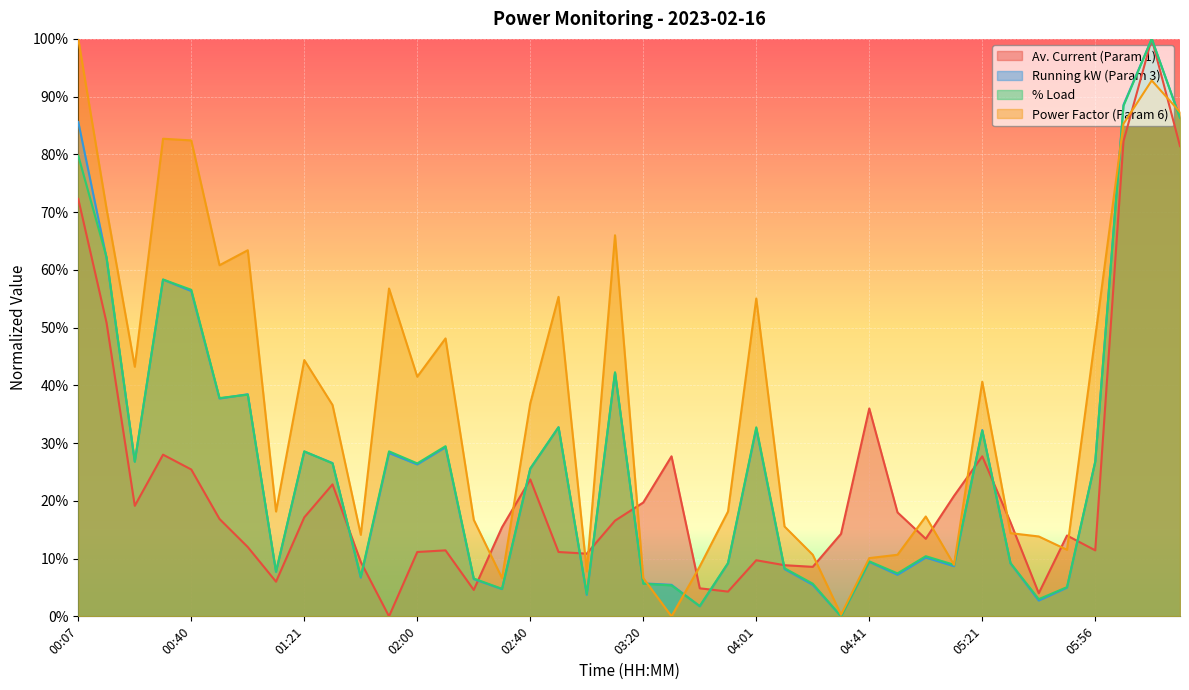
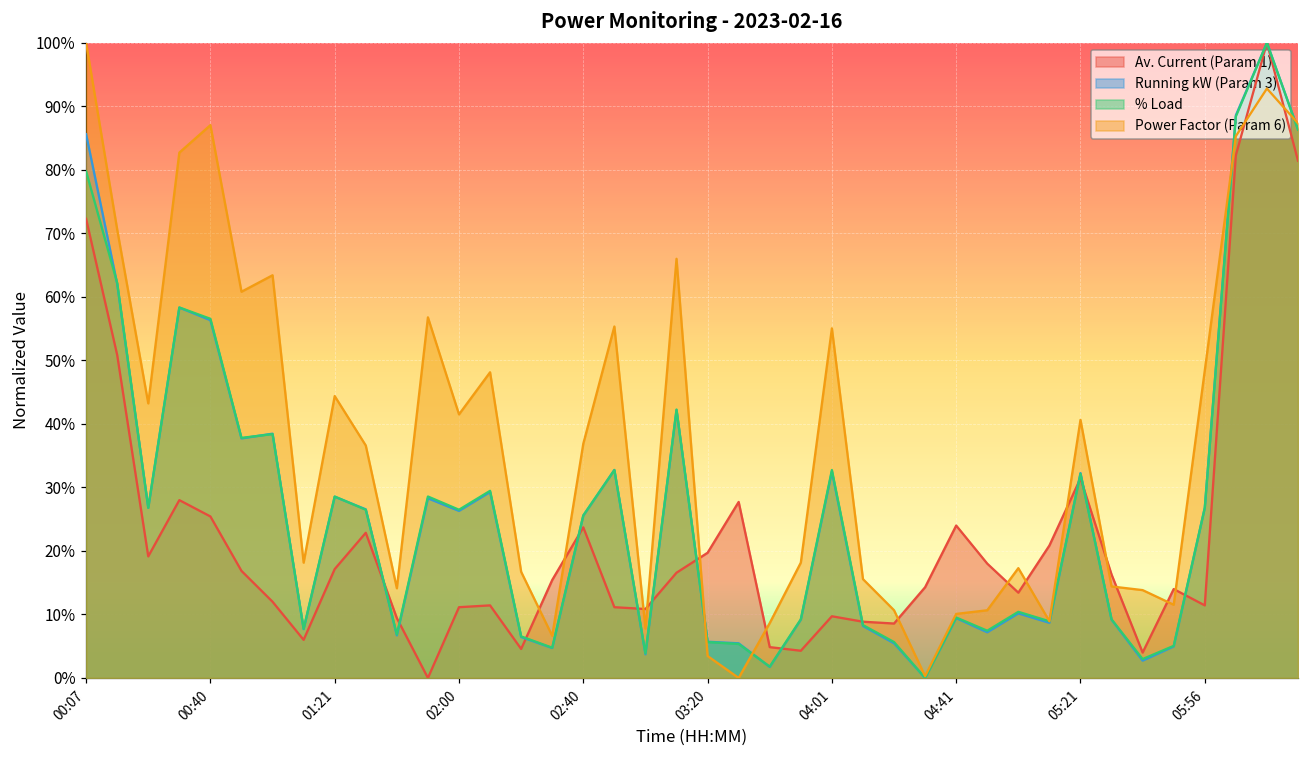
  {
    "Av. Current (Param 1)": {
      "00:07": "72%",
      "00:40": "25%",
      "01:21": "17%",
      "02:00": "11%",
      "02:40": "24%",
      "03:20": "20%",
      "04:01": "10%",
-     "04:41": "36%",
-     "05:21": "28%",
+     "04:41": "24%",
+     "05:21": "31%",
      "05:56": "11%"
    },
    "Running kW (Param 3)": {
      "00:07": "86%"
    },
    "% Load": {
      "00:07": "80%"
    },
    "Power Factor (Param 6)": {
      "00:07": "100%",
-     "00:40": "82%",
+     "00:40": "87%",
      "01:21": "44%",
      "02:00": "41%",
      "02:40": "37%",
-     "03:20": "7%",
+     "03:20": "3%",
      "04:01": "55%",
      "04:41": "10%",
      "05:21": "41%",
      "05:56": "48%"
    }
  }
